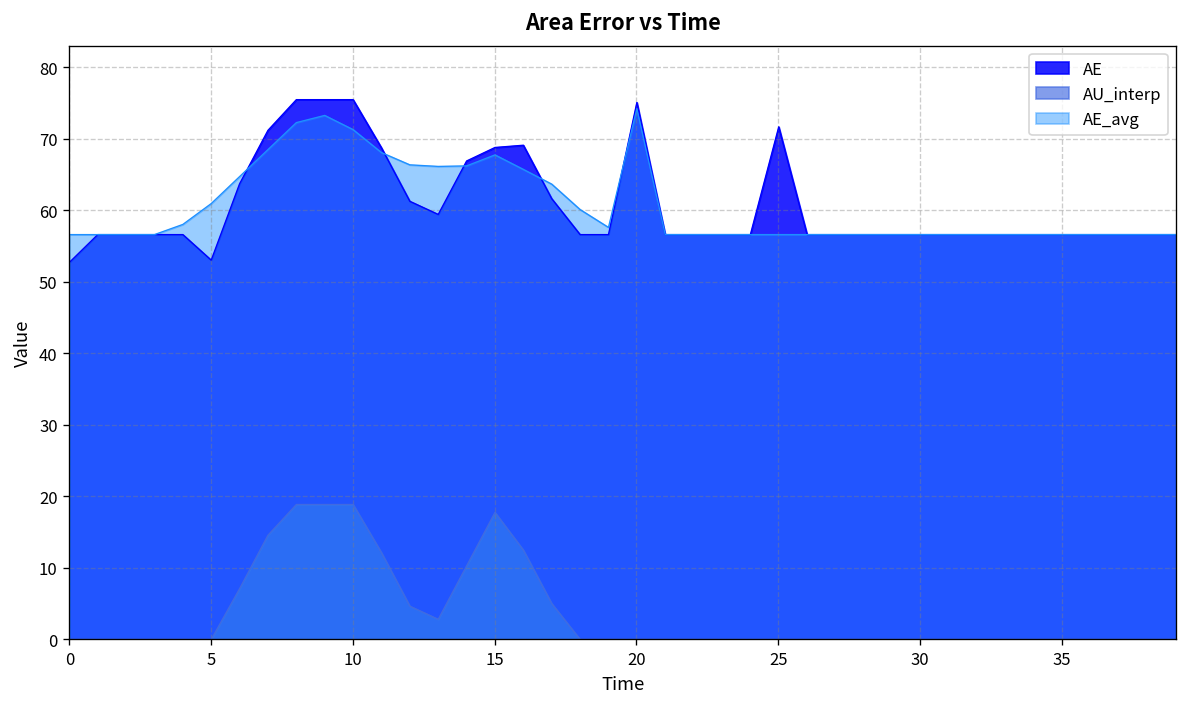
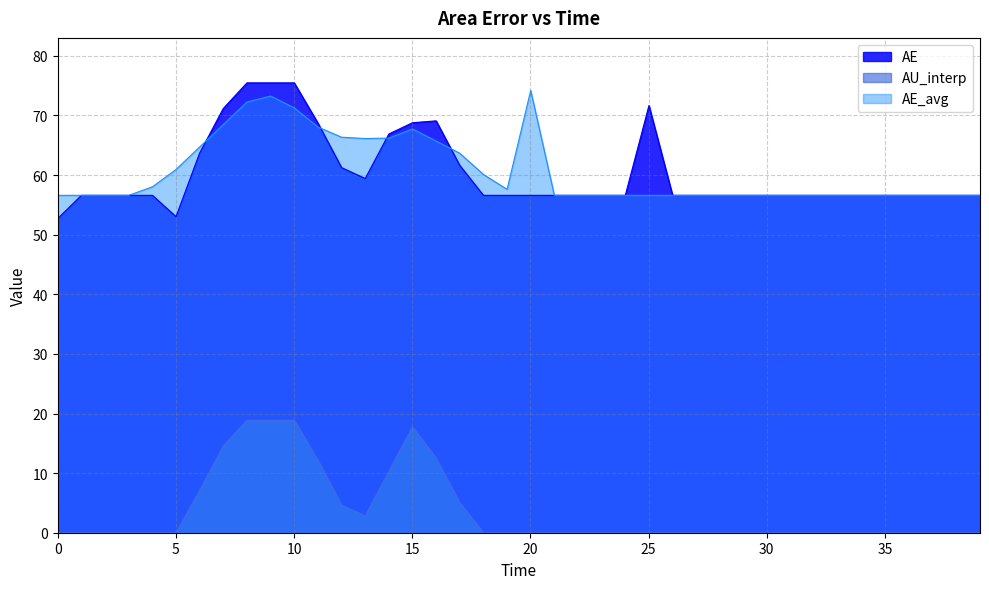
  {
    "AE": {
      "0": 53,
      "5": 53,
      "10": 75,
      "15": 69,
-     "20": 75,
+     "20": 57,
      "25": 72
    },
    "AU_interp": {
      "0": 0,
      "5": 0,
      "10": 19,
      "15": 18,
      "20": 0,
      "25": 0
    },
    "AE_avg": {
      "0": 57,
      "5": 61,
      "10": 71,
      "15": 68,
      "20": 74,
      "25": 57
    }
  }
